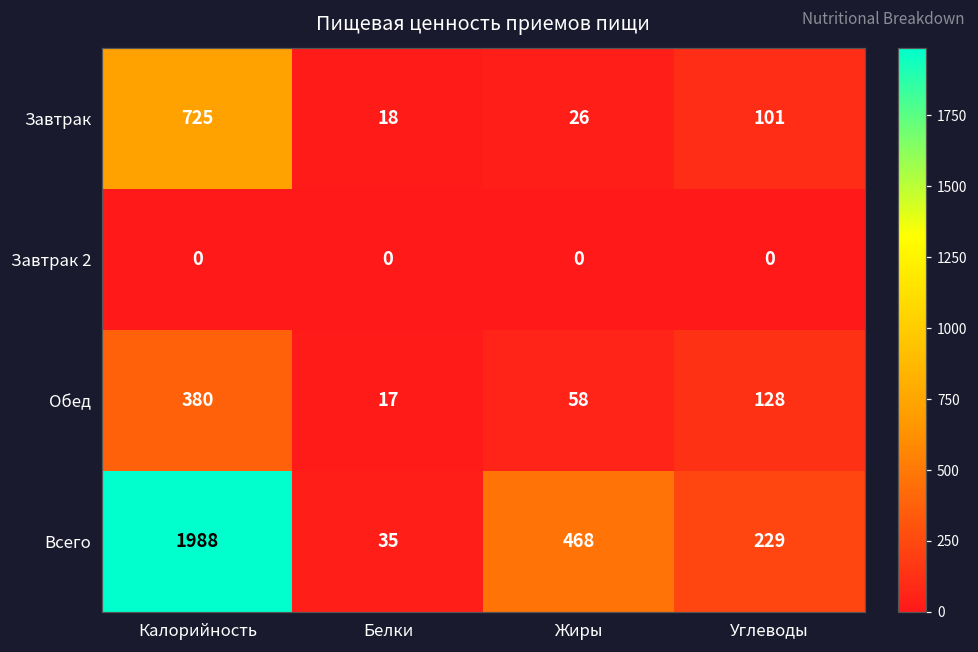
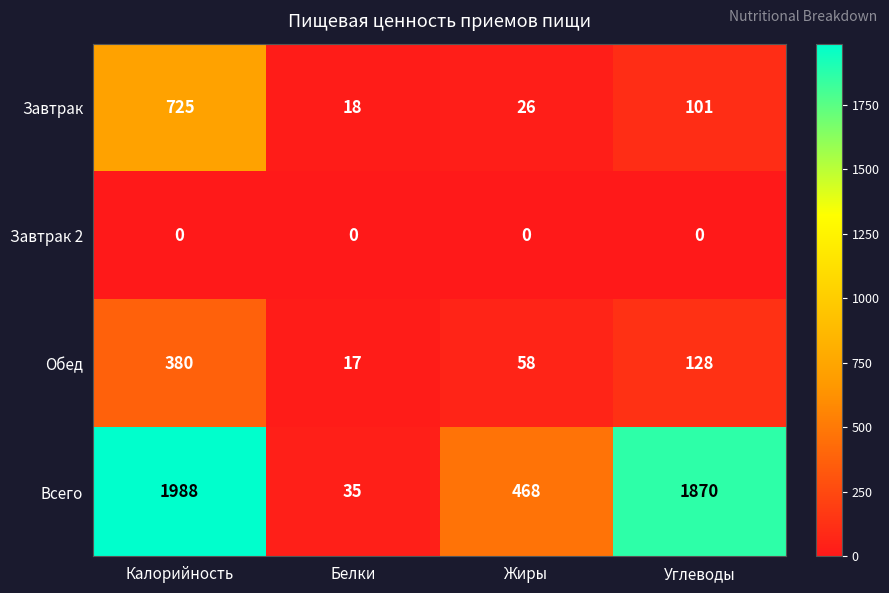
  {
    "Завтрак": {
      "Калорийность": 725,
      "Белки": 18,
      "Жиры": 26,
      "Углеводы": 101
    },
    "Завтрак 2": {
      "Калорийность": 0,
      "Белки": 0,
      "Жиры": 0,
      "Углеводы": 0
    },
    "Обед": {
      "Калорийность": 380,
      "Белки": 17,
      "Жиры": 58,
      "Углеводы": 128
    },
    "Всего": {
      "Калорийность": 1988,
      "Белки": 35,
      "Жиры": 468,
-     "Углеводы": 229
+     "Углеводы": 1870
    }
  }
